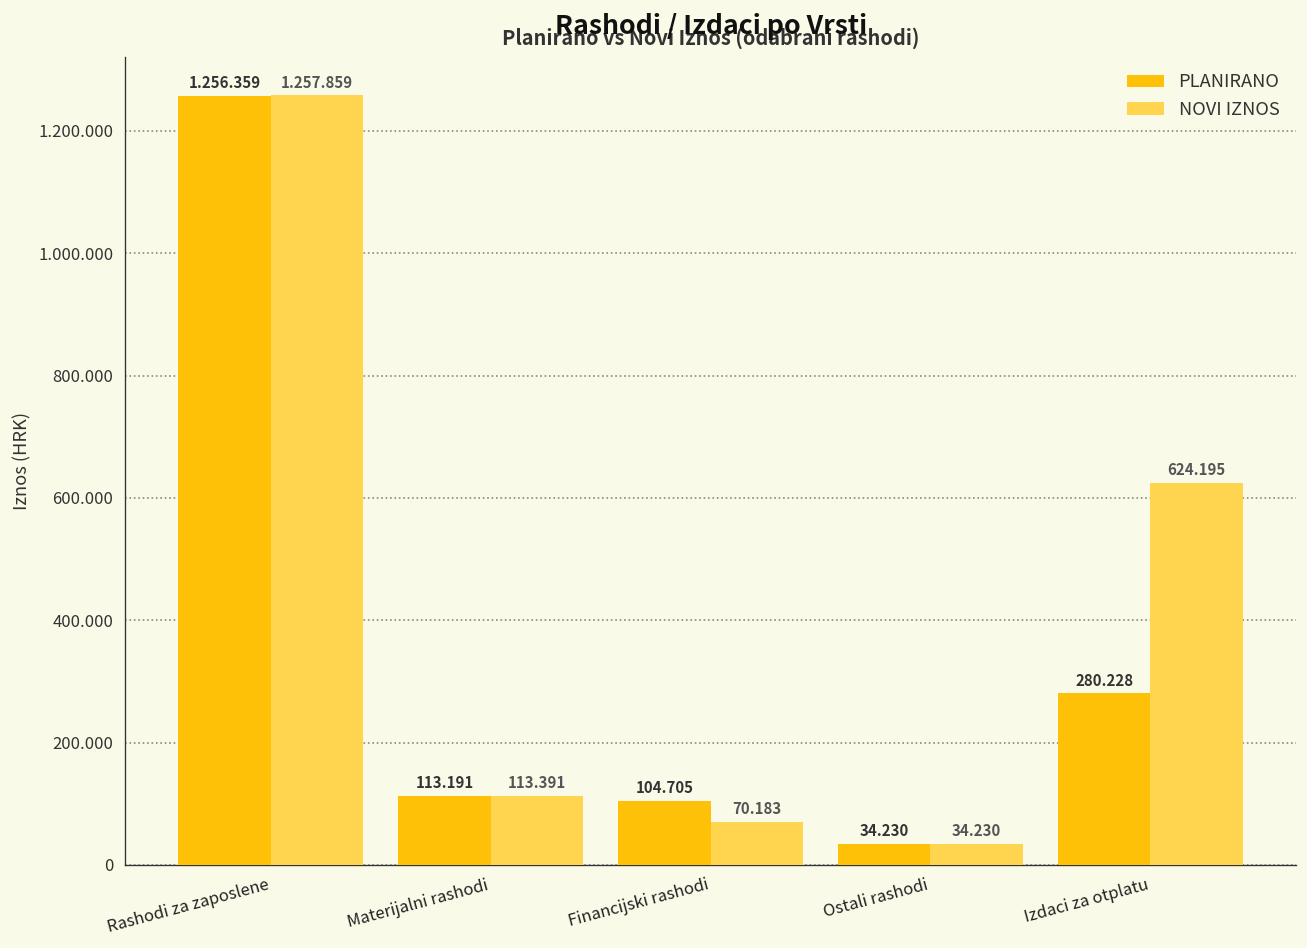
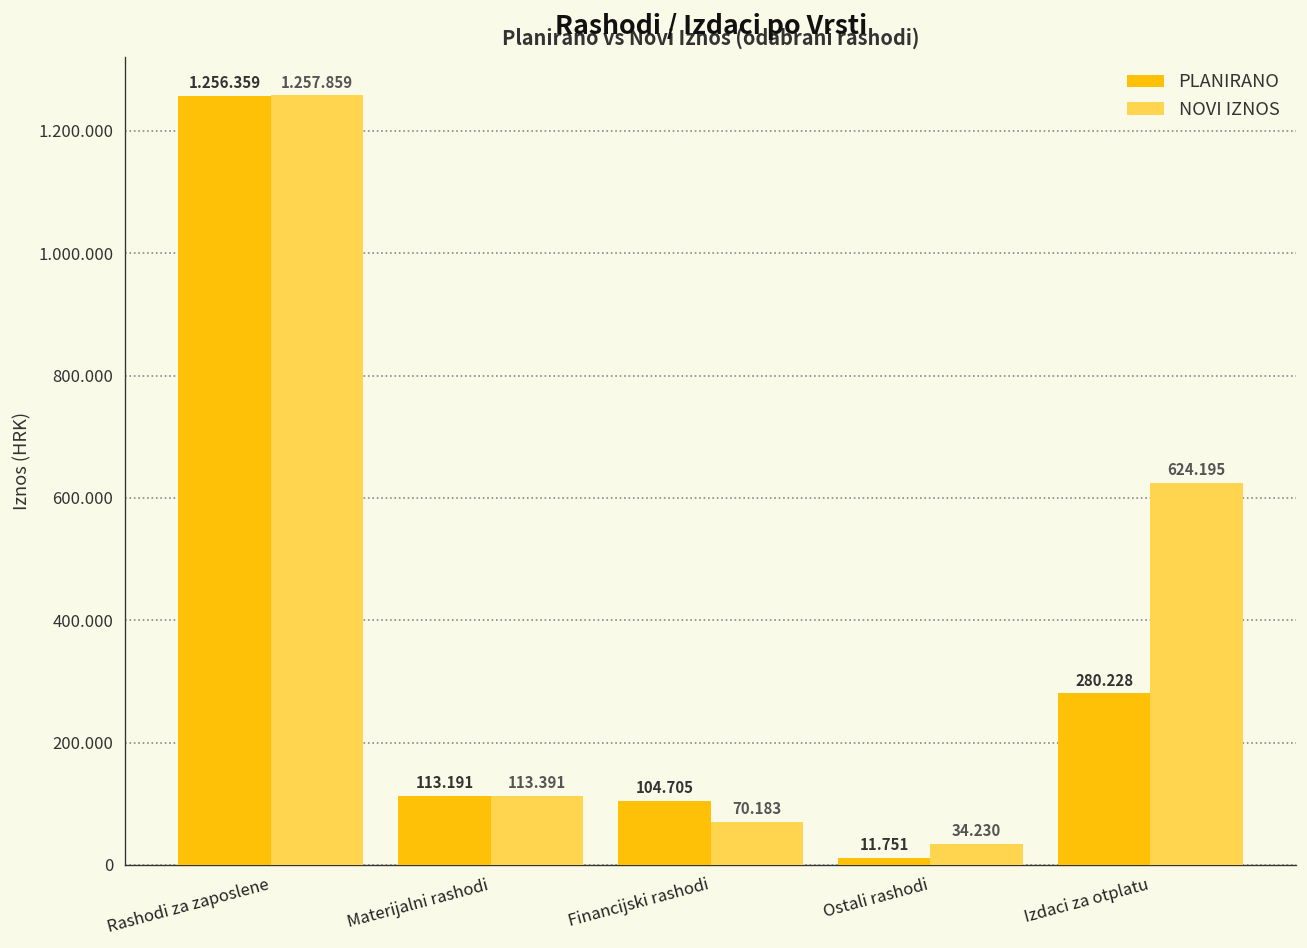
  {
    "PLANIRANO": {
-     "Ostali rashodi": 34.230
+     "Ostali rashodi": 11.751
    }
  }
